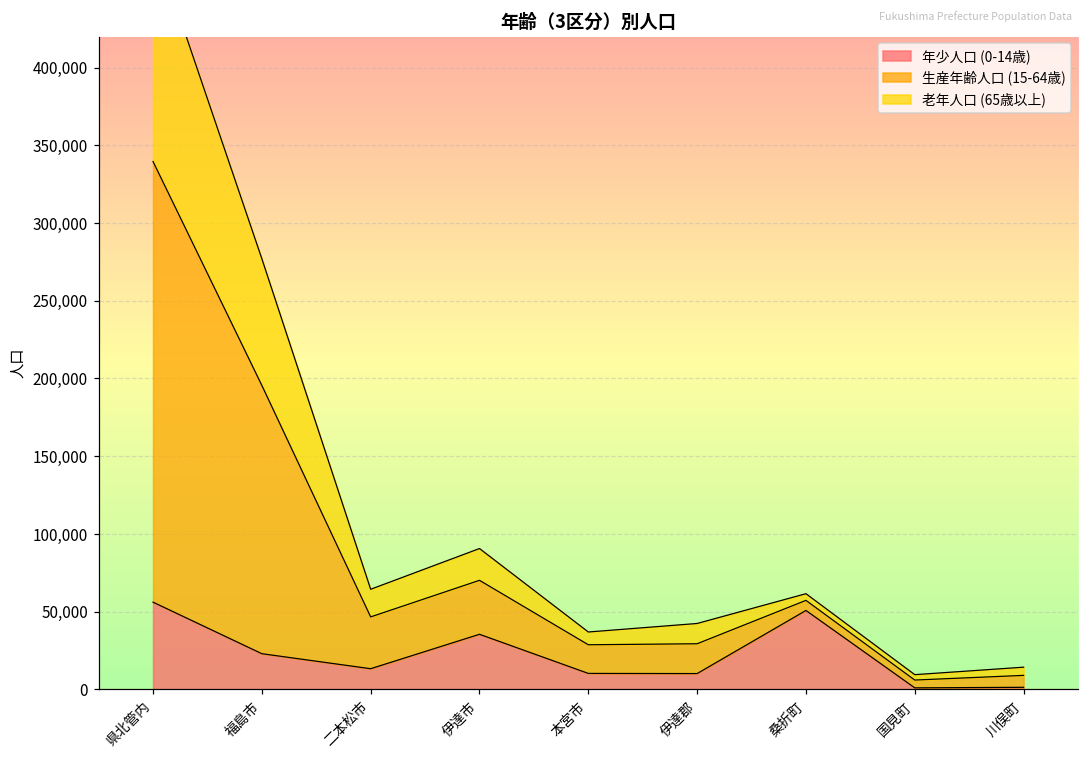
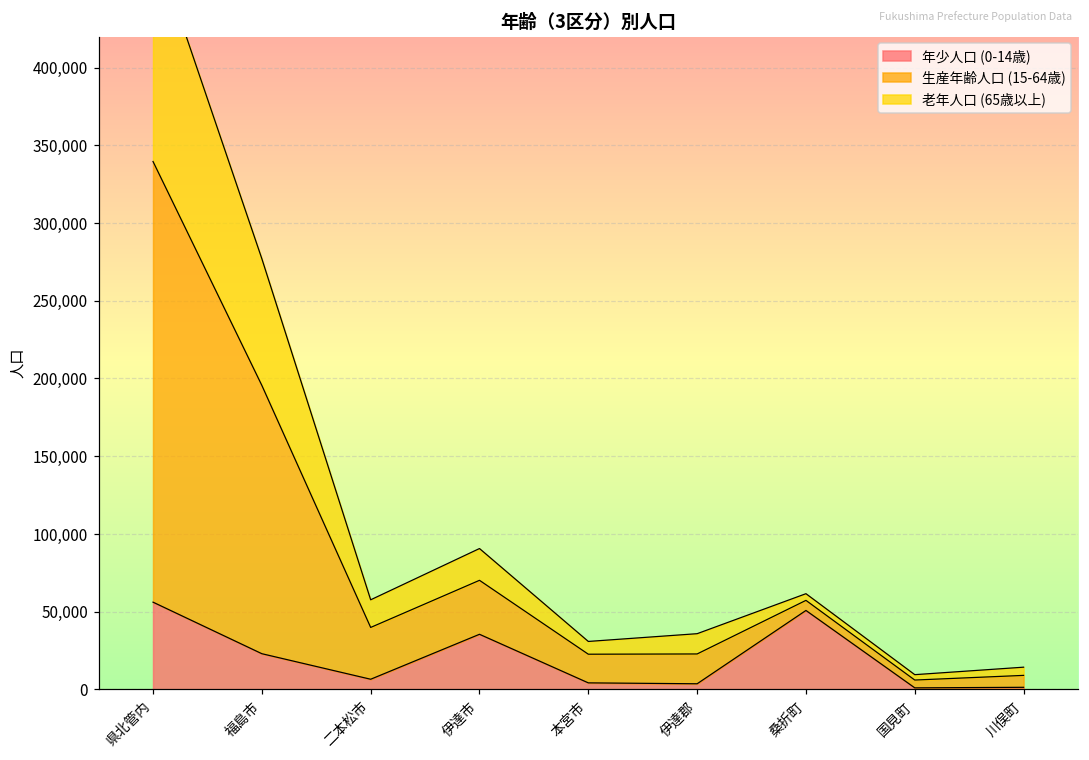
  {
    "年少人口 (0-14歳)": {
      "県北管内": "56,000",
      "福島市": "23,000",
-     "二本松市": "13,000",
+     "二本松市": "6,000",
      "伊達市": "35,000",
-     "本宮市": "10,000",
-     "伊達郡": "10,000",
+     "本宮市": "4,000",
+     "伊達郡": "4,000",
      "桑折町": "51,000",
      "国見町": "1,000",
      "川俣町": "1,000"
    }
  }
